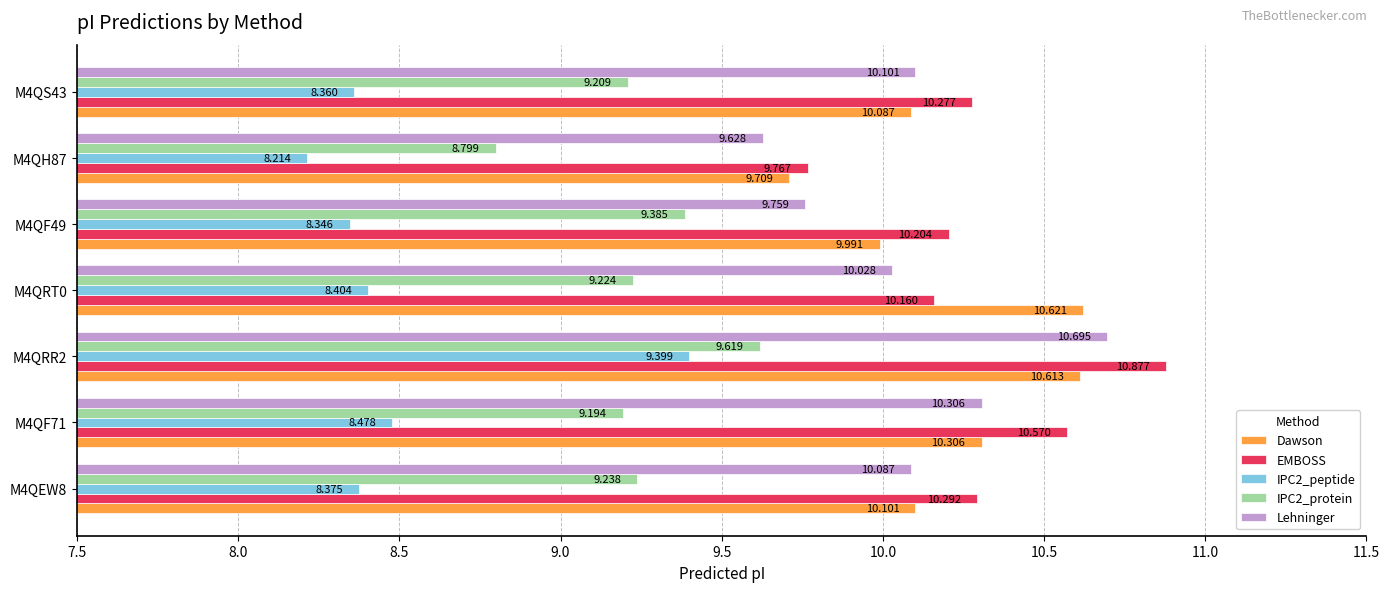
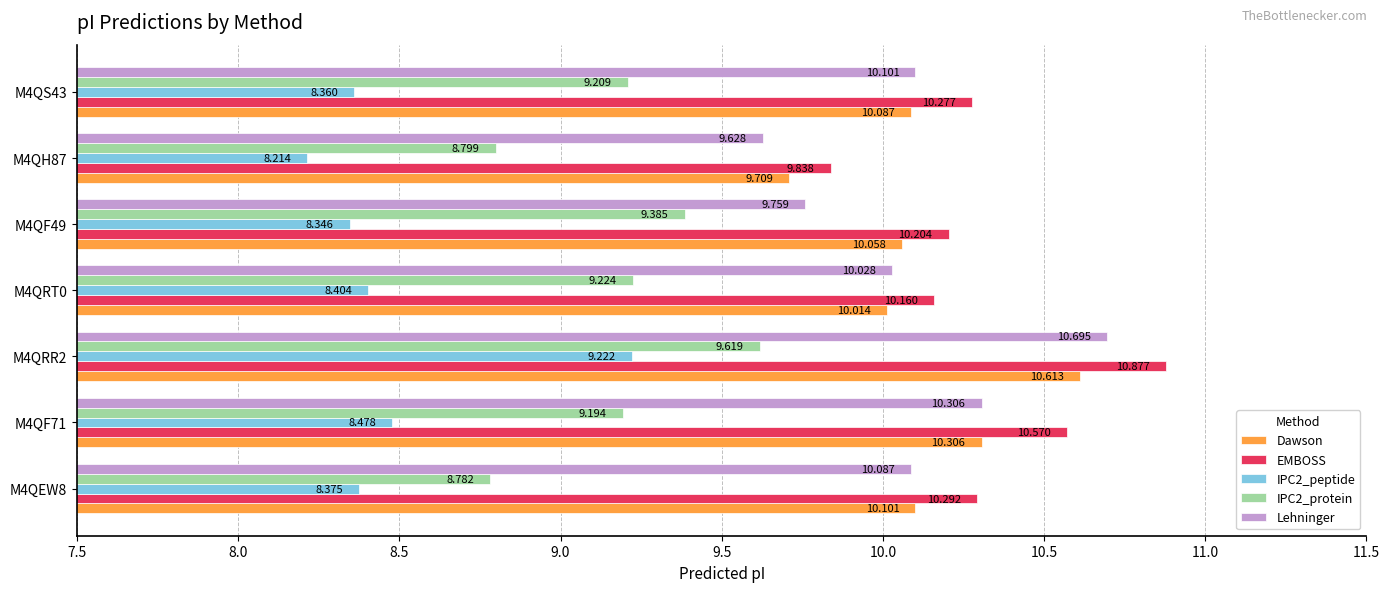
  {
    "Dawson": {
      "M4QS43": 10.087,
      "M4QH87": 9.709,
-     "M4QF49": 9.991,
-     "M4QRT0": 10.621,
+     "M4QF49": 10.058,
+     "M4QRT0": 10.014,
      "M4QRR2": 10.613,
      "M4QF71": 10.306,
      "M4QEW8": 10.101
    },
    "EMBOSS": {
      "M4QS43": 10.277,
-     "M4QH87": 9.767,
+     "M4QH87": 9.838,
      "M4QF49": 10.204,
      "M4QRT0": 10.160,
      "M4QRR2": 10.877,
      "M4QF71": 10.570,
      "M4QEW8": 10.292
    },
    "IPC2_peptide": {
      "M4QS43": 8.360,
      "M4QH87": 8.214,
      "M4QF49": 8.346,
      "M4QRT0": 8.404,
-     "M4QRR2": 9.399,
+     "M4QRR2": 9.222,
      "M4QF71": 8.478,
      "M4QEW8": 8.375
    },
    "IPC2_protein": {
      "M4QS43": 9.209,
      "M4QH87": 8.799,
      "M4QF49": 9.385,
      "M4QRT0": 9.224,
      "M4QRR2": 9.619,
      "M4QF71": 9.194,
-     "M4QEW8": 9.238
+     "M4QEW8": 8.782
    },
    "Lehninger": {
      "M4QS43": 10.101,
      "M4QH87": 9.628,
      "M4QF49": 9.759,
      "M4QRT0": 10.028,
      "M4QRR2": 10.695,
      "M4QF71": 10.306,
      "M4QEW8": 10.087
    }
  }
